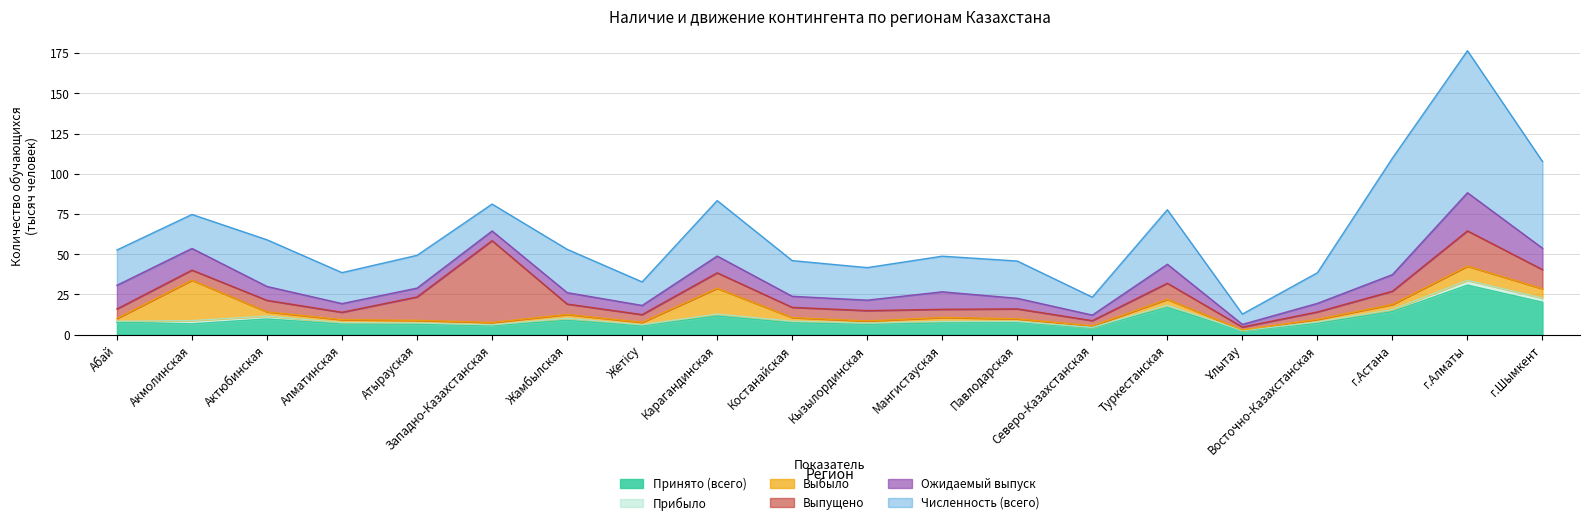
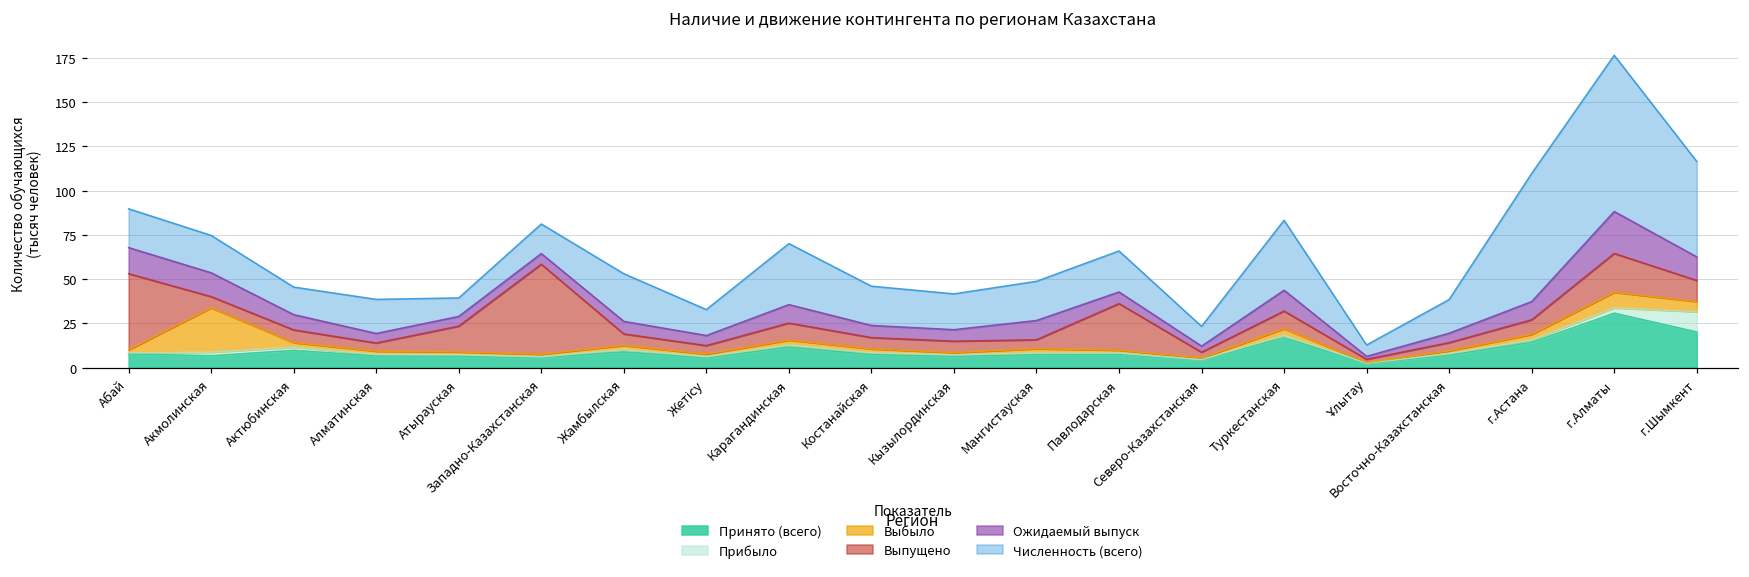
  {
    "Принято (всего)": {
      "Акмолинская": 7,
      "Актюбинская": 10,
      "г.Алматы": 31,
      "г.Шымкент": 20
    },
    "Прибыло": {
      "Акмолинская": 2,
      "Актюбинская": 2,
      "г.Алматы": 3,
-     "г.Шымкент": 3
+     "г.Шымкент": 11
    },
    "Выбыло": {
      "Абай": 2,
      "Акмолинская": 25,
      "Актюбинская": 3,
      "Алматинская": 2,
      "Атырауская": 2,
      "Жамбылская": 2,
-     "Карагандинская": 16,
+     "Карагандинская": 3,
      "Костанайская": 2,
      "Мангистауская": 2,
      "Павлодарская": 2,
      "Туркестанская": 4,
      "Восточно-Казахстанская": 2,
      "г.Астана": 3,
      "г.Алматы": 9,
      "г.Шымкент": 6
    },
    "Выпущено": {
-     "Абай": 6,
+     "Абай": 43,
      "Акмолинская": 6,
      "Актюбинская": 7,
      "Алматинская": 5,
      "Атырауская": 15,
      "Западно-Казахстанская": 51,
      "Жамбылская": 6,
      "Жетісу": 5,
      "Карагандинская": 10,
      "Костанайская": 6,
      "Кызылординская": 6,
      "Мангистауская": 5,
-     "Павлодарская": 6,
+     "Павлодарская": 26,
      "Северо-Казахстанская": 3,
      "Туркестанская": 10,
      "Ұлытау": 2,
      "Восточно-Казахстанская": 5,
      "г.Астана": 8,
      "г.Алматы": 22,
      "г.Шымкент": 12
    },
    "Ожидаемый выпуск": {
      "Абай": 15,
      "Акмолинская": 13,
      "Актюбинская": 9,
      "Алматинская": 5,
      "Атырауская": 5,
      "Западно-Казахстанская": 6,
      "Жамбылская": 7,
      "Жетісу": 6,
      "Карагандинская": 10,
      "Костанайская": 7,
      "Кызылординская": 7,
      "Мангистауская": 11,
      "Павлодарская": 7,
      "Северо-Казахстанская": 3,
      "Туркестанская": 12,
      "Ұлытау": 2,
      "Восточно-Казахстанская": 5,
      "г.Астана": 10,
      "г.Алматы": 24,
      "г.Шымкент": 13
    },
    "Численность (всего)": {
      "Абай": 22,
      "Акмолинская": 21,
-     "Актюбинская": 29,
+     "Актюбинская": 16,
      "Алматинская": 19,
-     "Атырауская": 20,
+     "Атырауская": 10,
      "Западно-Казахстанская": 17,
      "Жамбылская": 27,
      "Жетісу": 15,
      "Карагандинская": 34,
      "Костанайская": 22,
      "Кызылординская": 20,
      "Мангистауская": 22,
      "Павлодарская": 23,
      "Северо-Казахстанская": 11,
-     "Туркестанская": 34,
+     "Туркестанская": 40,
      "Ұлытау": 6,
      "Восточно-Казахстанская": 19,
      "г.Астана": 72,
      "г.Алматы": 88,
      "г.Шымкент": 54
    }
  }
